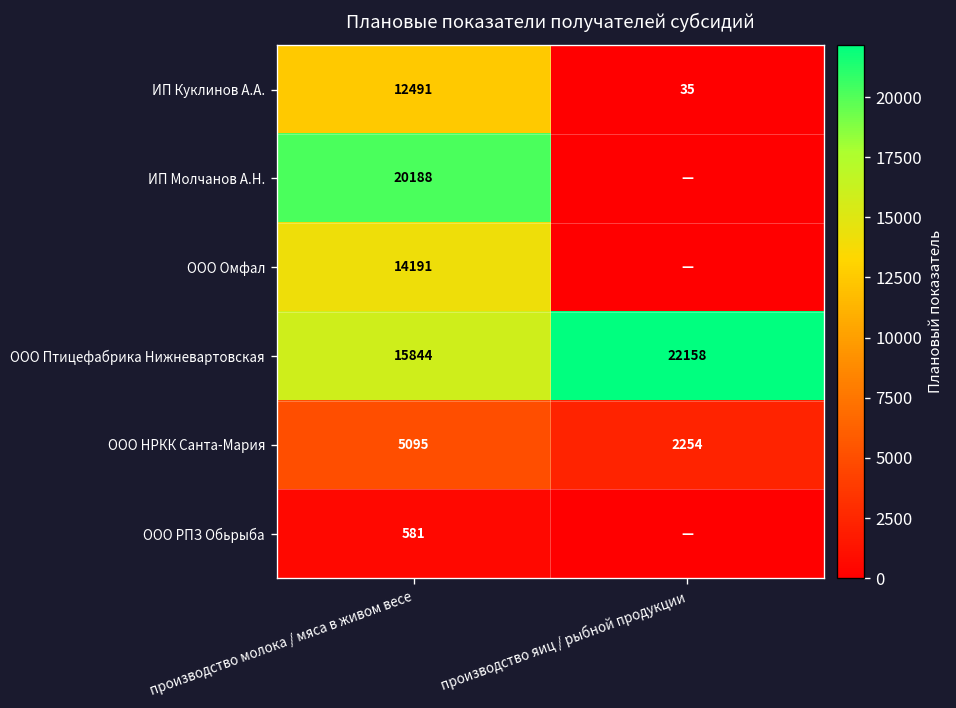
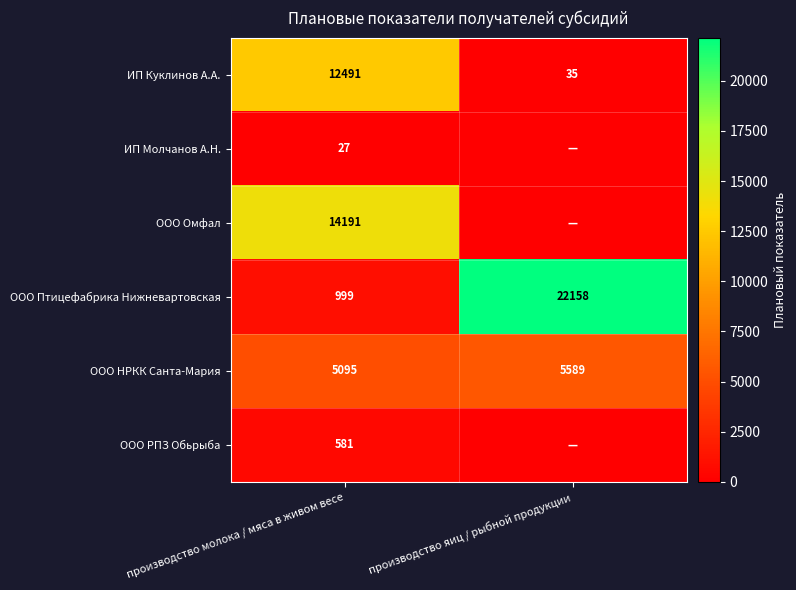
  {
    "ИП Куклинов А.А.": {
      "производство молока / мяса в живом весе": 12491,
      "производство яиц / рыбной продукции": 35
    },
    "ИП Молчанов А.Н.": {
-     "производство молока / мяса в живом весе": 20188
+     "производство молока / мяса в живом весе": 27
    },
    "ООО Омфал": {
      "производство молока / мяса в живом весе": 14191
    },
    "ООО Птицефабрика Нижневартовская": {
-     "производство молока / мяса в живом весе": 15844,
+     "производство молока / мяса в живом весе": 999,
      "производство яиц / рыбной продукции": 22158
    },
    "ООО НРКК Санта-Мария": {
      "производство молока / мяса в живом весе": 5095,
-     "производство яиц / рыбной продукции": 2254
+     "производство яиц / рыбной продукции": 5589
    },
    "ООО РПЗ Обьрыба": {
      "производство молока / мяса в живом весе": 581
    }
  }
